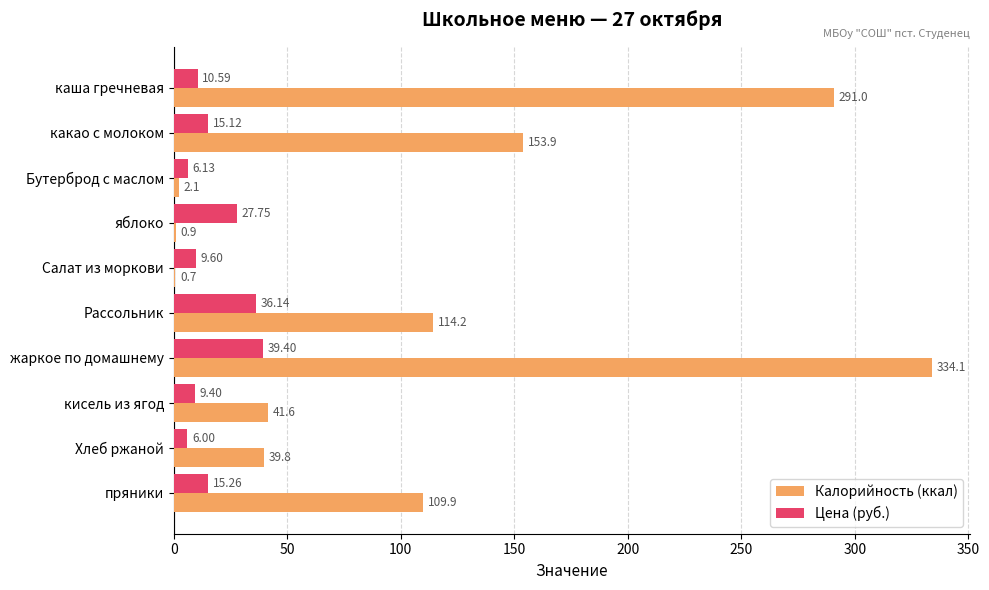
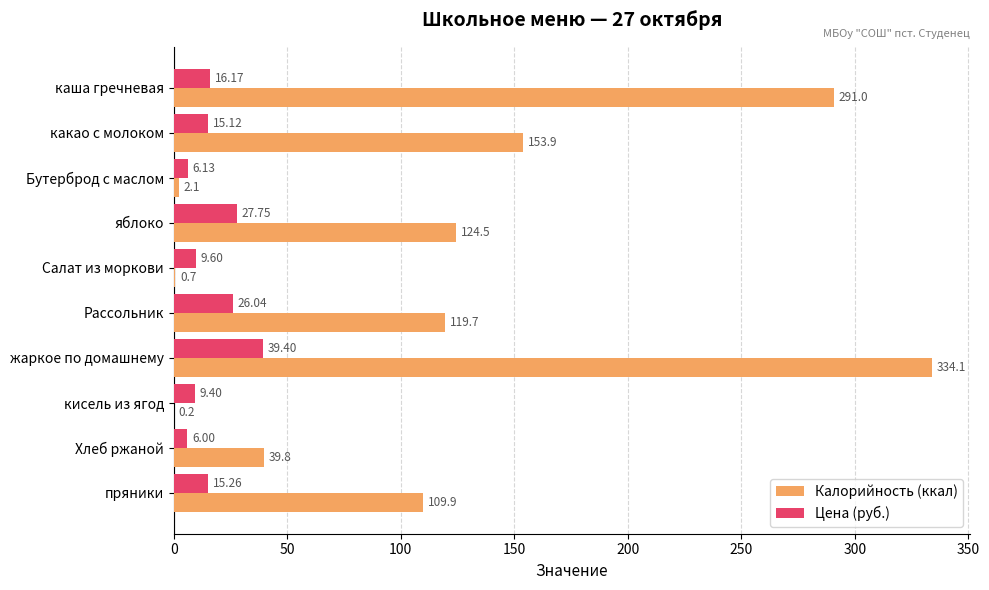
  {
    "Калорийность (ккал)": {
      "каша гречневая": 291.0,
      "какао с молоком": 153.9,
      "Бутерброд с маслом": 2.1,
-     "яблоко": 0.9,
+     "яблоко": 124.5,
      "Салат из моркови": 0.7,
-     "Рассольник": 114.2,
+     "Рассольник": 119.7,
      "жаркое по домашнему": 334.1,
-     "кисель из ягод": 41.6,
+     "кисель из ягод": 0.2,
      "Хлеб ржаной": 39.8,
      "пряники": 109.9
    },
    "Цена (руб.)": {
-     "каша гречневая": 10.59,
+     "каша гречневая": 16.17,
      "какао с молоком": 15.12,
      "Бутерброд с маслом": 6.13,
      "яблоко": 27.75,
      "Салат из моркови": 9.60,
-     "Рассольник": 36.14,
+     "Рассольник": 26.04,
      "жаркое по домашнему": 39.40,
      "кисель из ягод": 9.40,
      "Хлеб ржаной": 6.00,
      "пряники": 15.26
    }
  }
